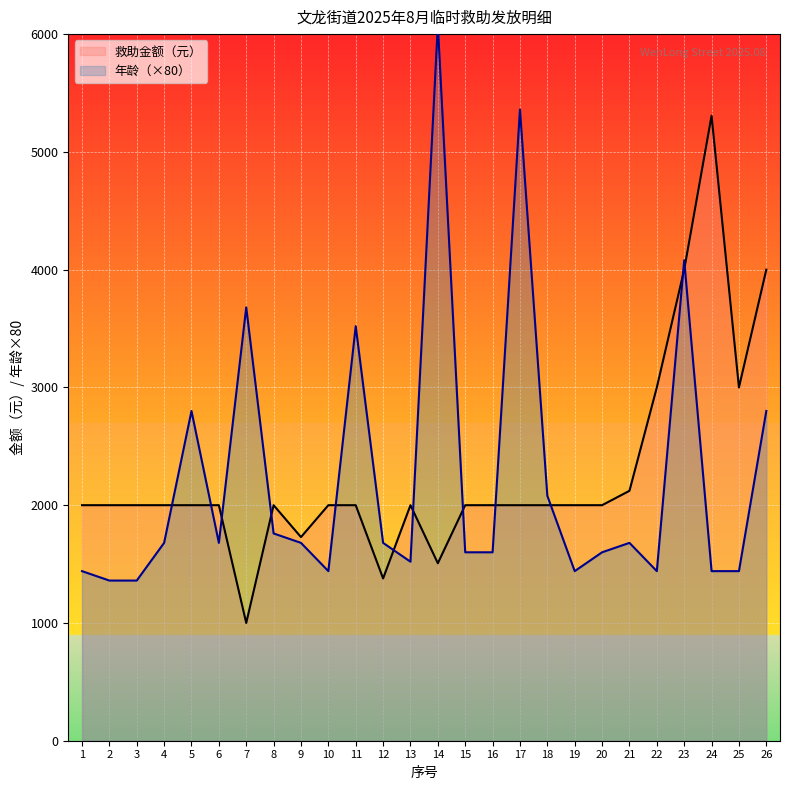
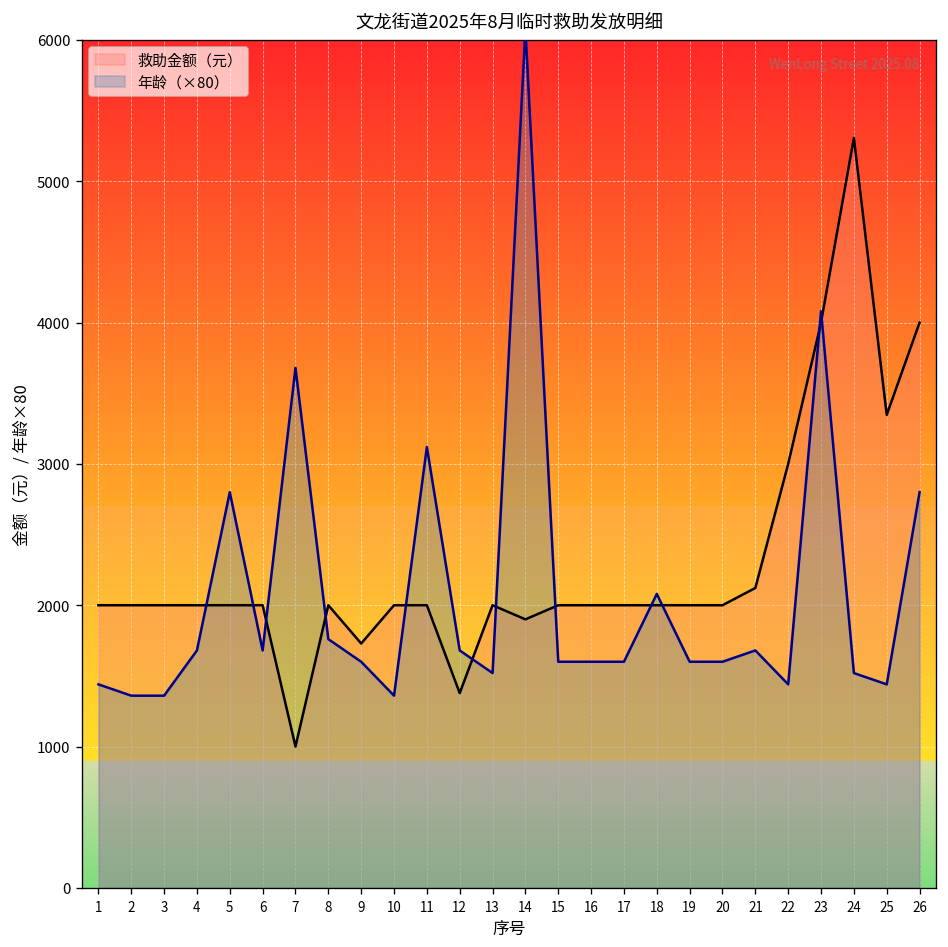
  {
    "救助金额（元）": {
      "1": 2000,
      "2": 2000,
      "3": 2000,
      "4": 2000,
      "5": 2000,
      "6": 2000,
      "7": 1000,
      "8": 2000,
      "9": 1730,
      "10": 2000,
      "11": 2000,
      "12": 1380,
      "13": 2000,
-     "14": 1510,
+     "14": 1900,
      "15": 2000,
      "16": 2000,
      "17": 2000,
      "18": 2000,
      "19": 2000,
      "20": 2000,
      "21": 2120,
      "22": 3000,
      "23": 4000,
      "24": 5310,
-     "25": 3000,
+     "25": 3350,
      "26": 4000
    },
    "年龄（×80）": {
      "1": 1440,
      "2": 1360,
      "3": 1360,
      "4": 1680,
      "5": 2800,
      "6": 1680,
      "7": 3680,
      "8": 1760,
-     "9": 1680,
-     "10": 1440,
-     "11": 3520,
+     "9": 1600,
+     "10": 1360,
+     "11": 3120,
      "12": 1680,
      "13": 1520,
      "15": 1600,
      "16": 1600,
-     "17": 5360,
+     "17": 1600,
      "18": 2080,
-     "19": 1440,
+     "19": 1600,
      "20": 1600,
      "21": 1680,
      "22": 1440,
      "23": 4080,
-     "24": 1440,
+     "24": 1520,
      "25": 1440,
      "26": 2800
    }
  }
